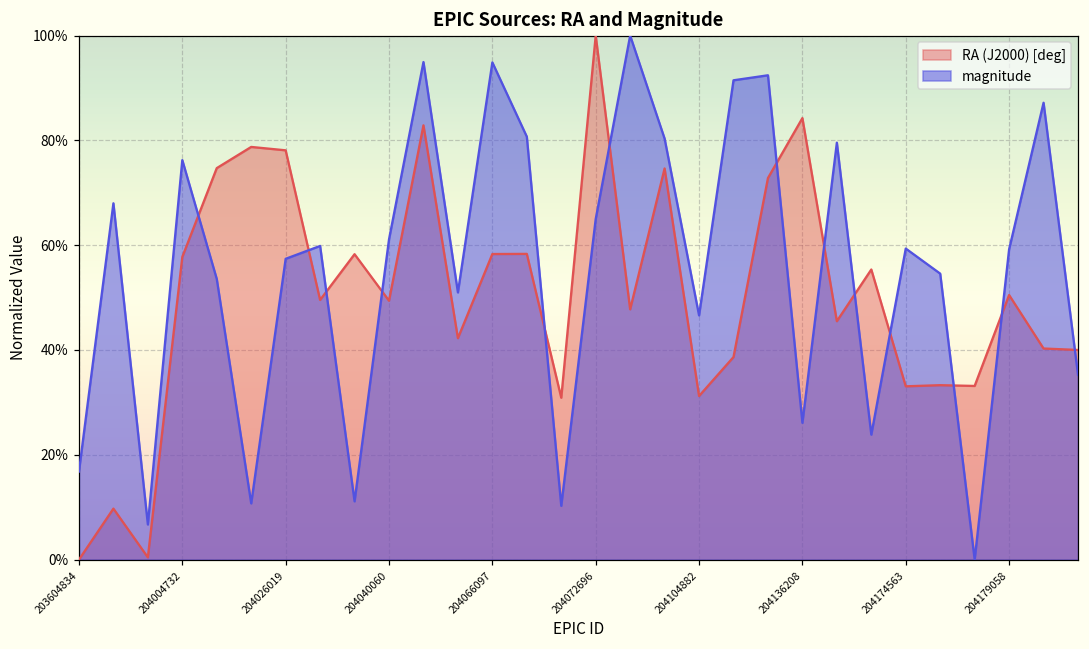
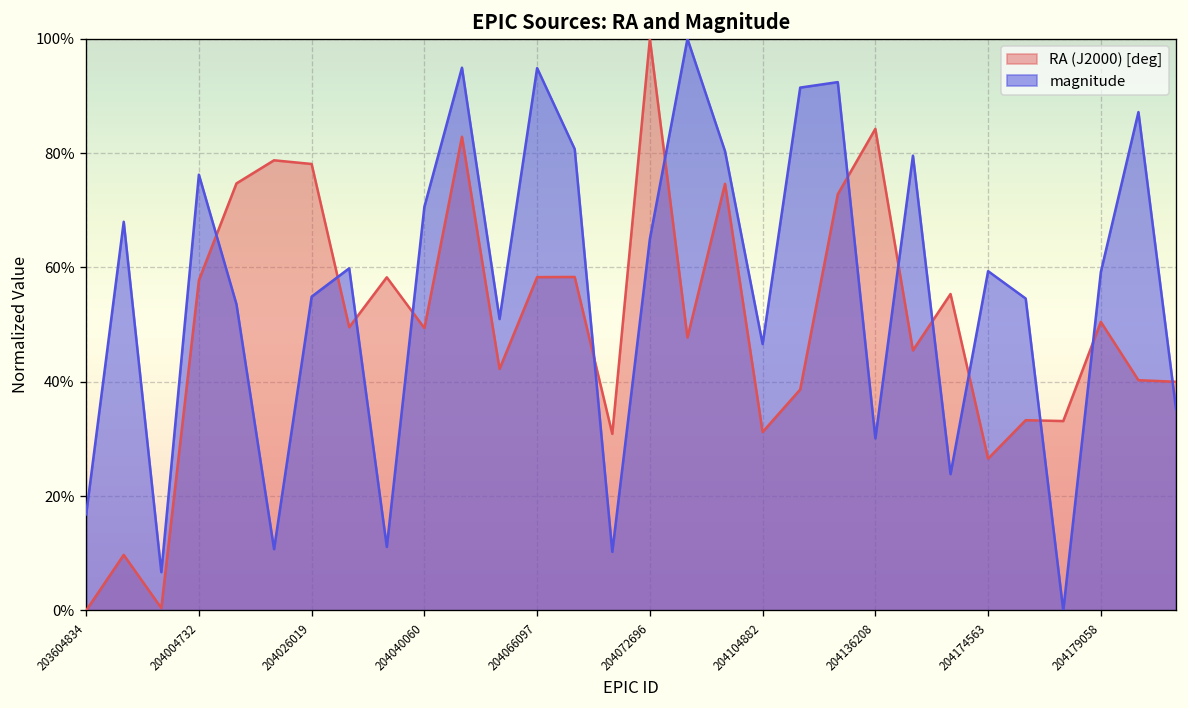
  {
    "RA (J2000) [deg]": {
      "203604834": "0%",
      "204004732": "58%",
      "204026019": "78%",
      "204040060": "49%",
      "204066097": "58%",
      "204072696": "100%",
      "204104882": "31%",
      "204136208": "84%",
-     "204174563": "33%",
+     "204174563": "27%",
      "204179058": "50%"
    },
    "magnitude": {
      "203604834": "17%",
      "204004732": "76%",
-     "204026019": "57%",
-     "204040060": "61%",
+     "204026019": "55%",
+     "204040060": "71%",
      "204066097": "95%",
      "204072696": "65%",
      "204104882": "47%",
-     "204136208": "26%",
+     "204136208": "30%",
      "204174563": "59%",
      "204179058": "59%"
    }
  }
